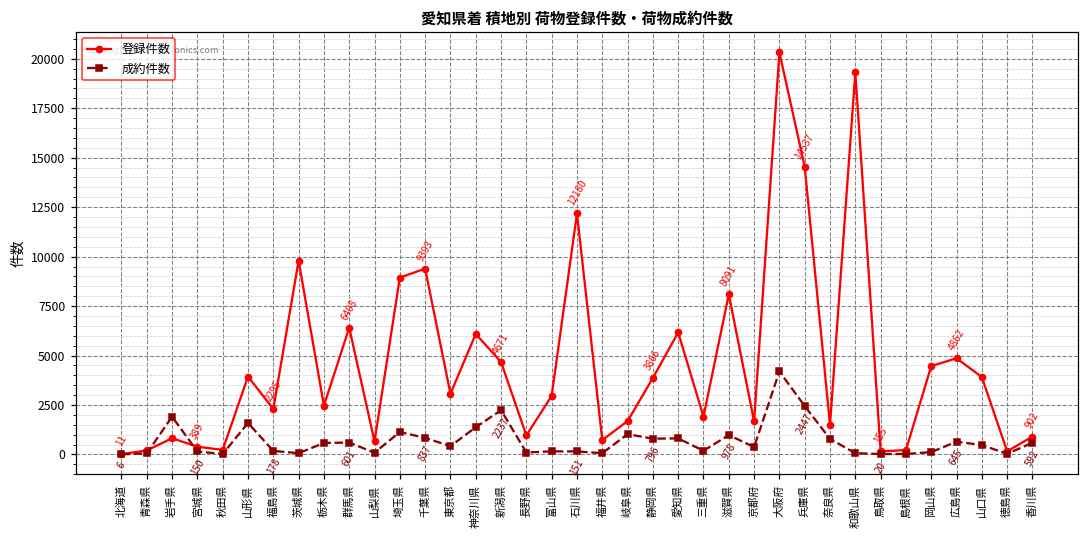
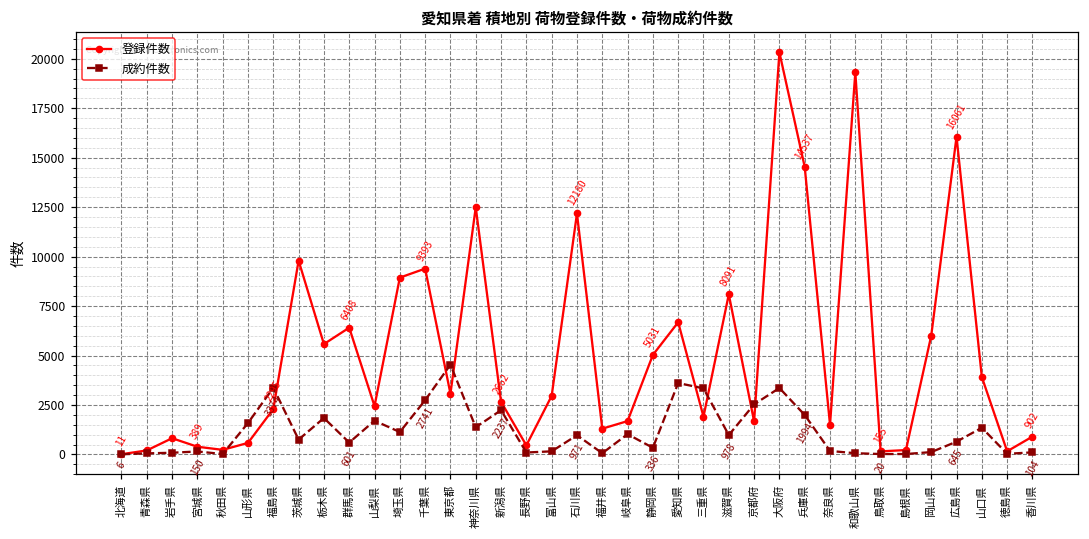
  {
    "登録件数": {
      "宮城県": 389,
-     "山形県": 3900,
+     "山形県": 600,
      "福島県": 2295,
-     "栃木県": 2500,
+     "栃木県": 5600,
      "群馬県": 6408,
-     "山梨県": 700,
+     "山梨県": 2400,
      "千葉県": 9393,
-     "神奈川県": 6100,
-     "新潟県": 4671,
-     "長野県": 1000,
+     "神奈川県": 12500,
+     "新潟県": 2662,
+     "長野県": 500,
      "石川県": 12180,
-     "福井県": 700,
-     "静岡県": 3866,
-     "愛知県": 6200,
+     "福井県": 1300,
+     "静岡県": 5031,
+     "愛知県": 6700,
      "滋賀県": 8091,
      "兵庫県": 14537,
-     "岡山県": 4500,
-     "広島県": 4862,
+     "岡山県": 6000,
+     "広島県": 16061,
      "香川県": 902
    },
    "成約件数": {
-     "岩手県": 1900,
+     "岩手県": 100,
      "宮城県": 150,
-     "福島県": 178,
-     "茨城県": 100,
-     "栃木県": 600,
+     "福島県": 3374,
+     "茨城県": 800,
+     "栃木県": 1800,
      "群馬県": 601,
-     "山梨県": 100,
-     "千葉県": 837,
-     "東京都": 400,
+     "山梨県": 1700,
+     "千葉県": 2741,
+     "東京都": 4500,
      "新潟県": 2237,
-     "石川県": 151,
-     "静岡県": 796,
-     "愛知県": 800,
-     "三重県": 200,
+     "石川県": 971,
+     "静岡県": 336,
+     "愛知県": 3600,
+     "三重県": 3300,
      "滋賀県": 978,
-     "京都府": 400,
-     "大阪府": 4200,
-     "兵庫県": 2447,
-     "奈良県": 800,
+     "京都府": 2500,
+     "大阪府": 3400,
+     "兵庫県": 1994,
+     "奈良県": 200,
      "広島県": 645,
-     "山口県": 500,
-     "香川県": 592
+     "山口県": 1300,
+     "香川県": 104
    }
  }
